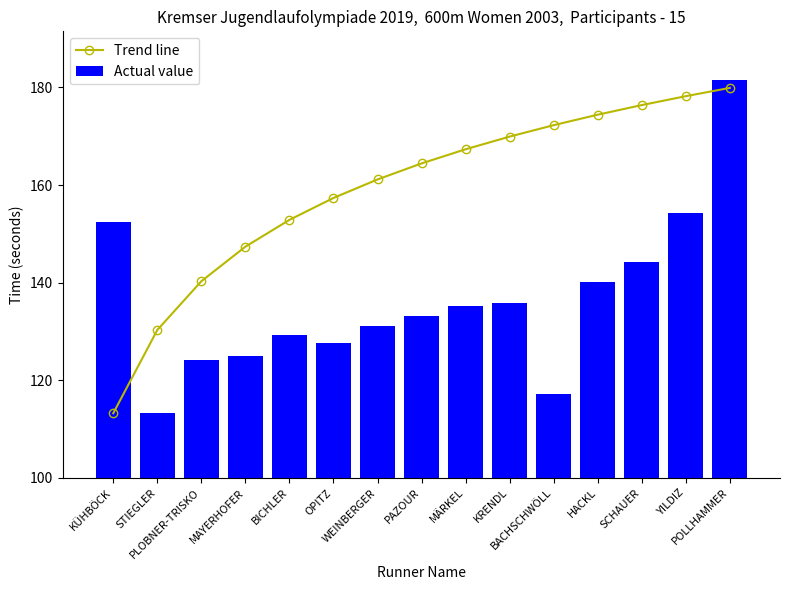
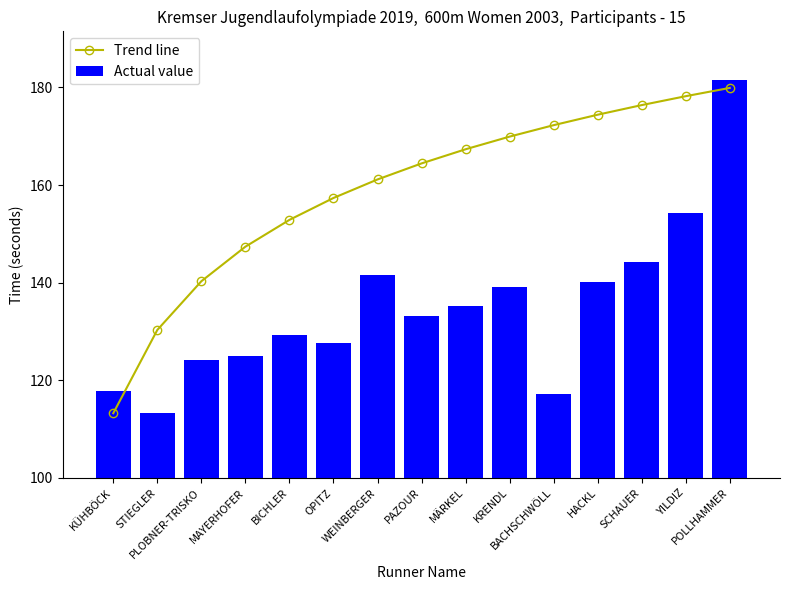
  {
    "Actual value": {
-     "KÜHBÖCK": 152,
+     "KÜHBÖCK": 118,
      "STIEGLER": 113,
      "PLOBNER-TRISKO": 124,
      "MAYERHOFER": 125,
      "BICHLER": 129,
      "OPITZ": 128,
-     "WEINBERGER": 131,
+     "WEINBERGER": 142,
      "PAZOUR": 133,
      "MÄRKEL": 135,
-     "KRENDL": 136,
+     "KRENDL": 139,
      "BACHSCHWÖLL": 117,
      "HACKL": 140,
      "SCHAUER": 144,
      "YILDIZ": 154,
      "POLLHAMMER": 181
    },
    "Trend line": {
      "KÜHBÖCK": 113,
      "STIEGLER": 130,
      "PLOBNER-TRISKO": 140,
      "MAYERHOFER": 147,
      "BICHLER": 153,
      "OPITZ": 157,
      "WEINBERGER": 161,
      "PAZOUR": 164,
      "MÄRKEL": 167,
      "KRENDL": 170,
      "BACHSCHWÖLL": 172,
      "HACKL": 174,
      "SCHAUER": 176,
      "YILDIZ": 178,
      "POLLHAMMER": 180
    }
  }
